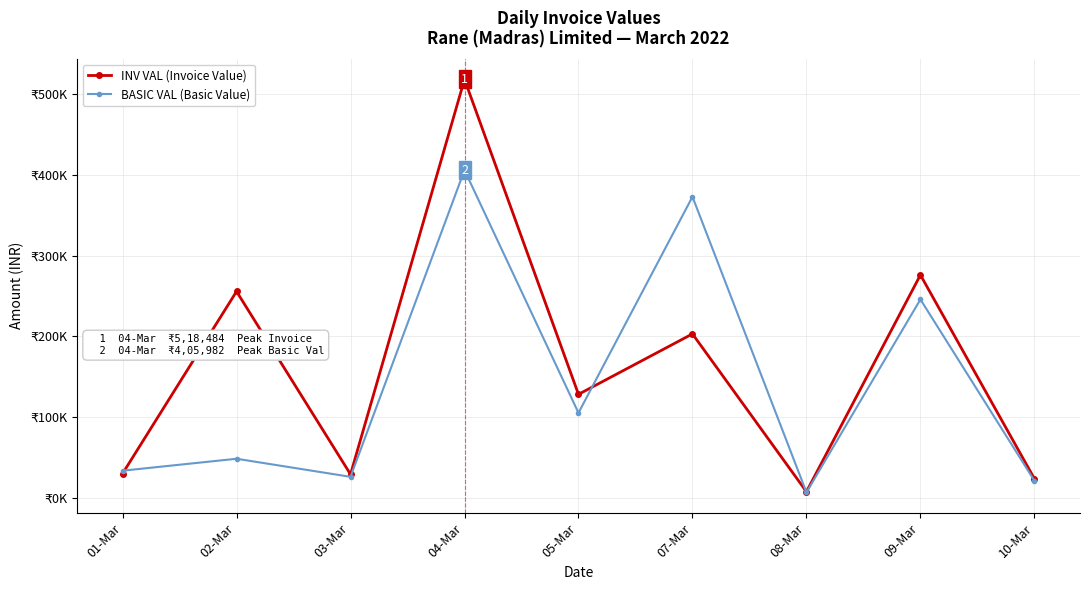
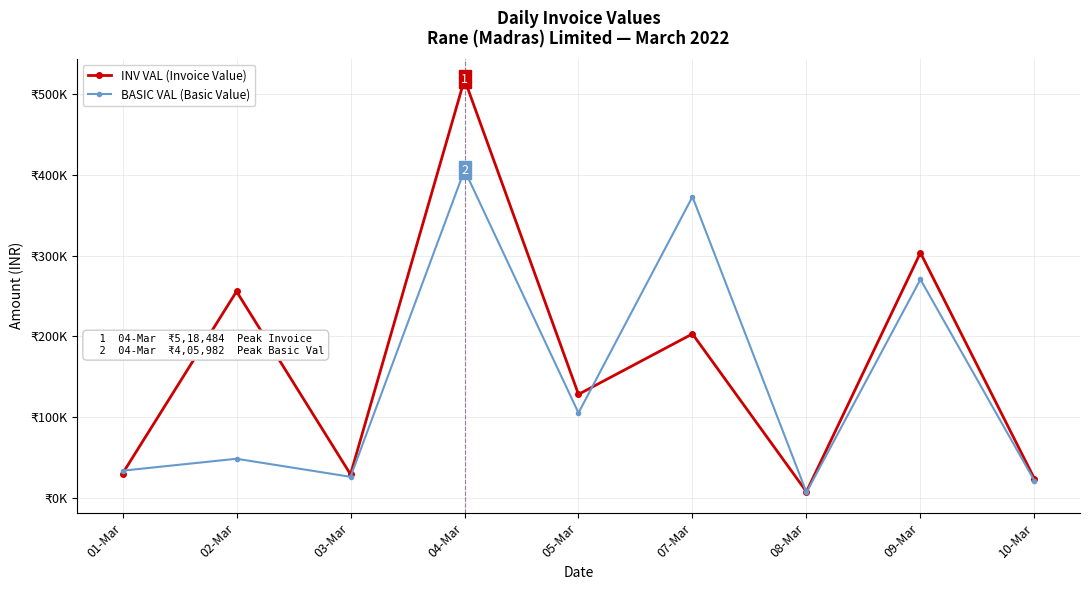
  {
    "INV VAL (Invoice Value)": {
      "01-Mar": "₹30000",
      "02-Mar": "₹260000",
      "05-Mar": "₹130000",
      "07-Mar": "₹200000",
-     "09-Mar": "₹280000"
+     "09-Mar": "₹300000"
    },
    "BASIC VAL (Basic Value)": {
      "01-Mar": "₹30000",
      "02-Mar": "₹50000",
      "05-Mar": "₹100000",
      "07-Mar": "₹370000",
-     "09-Mar": "₹250000"
+     "09-Mar": "₹270000"
    }
  }
